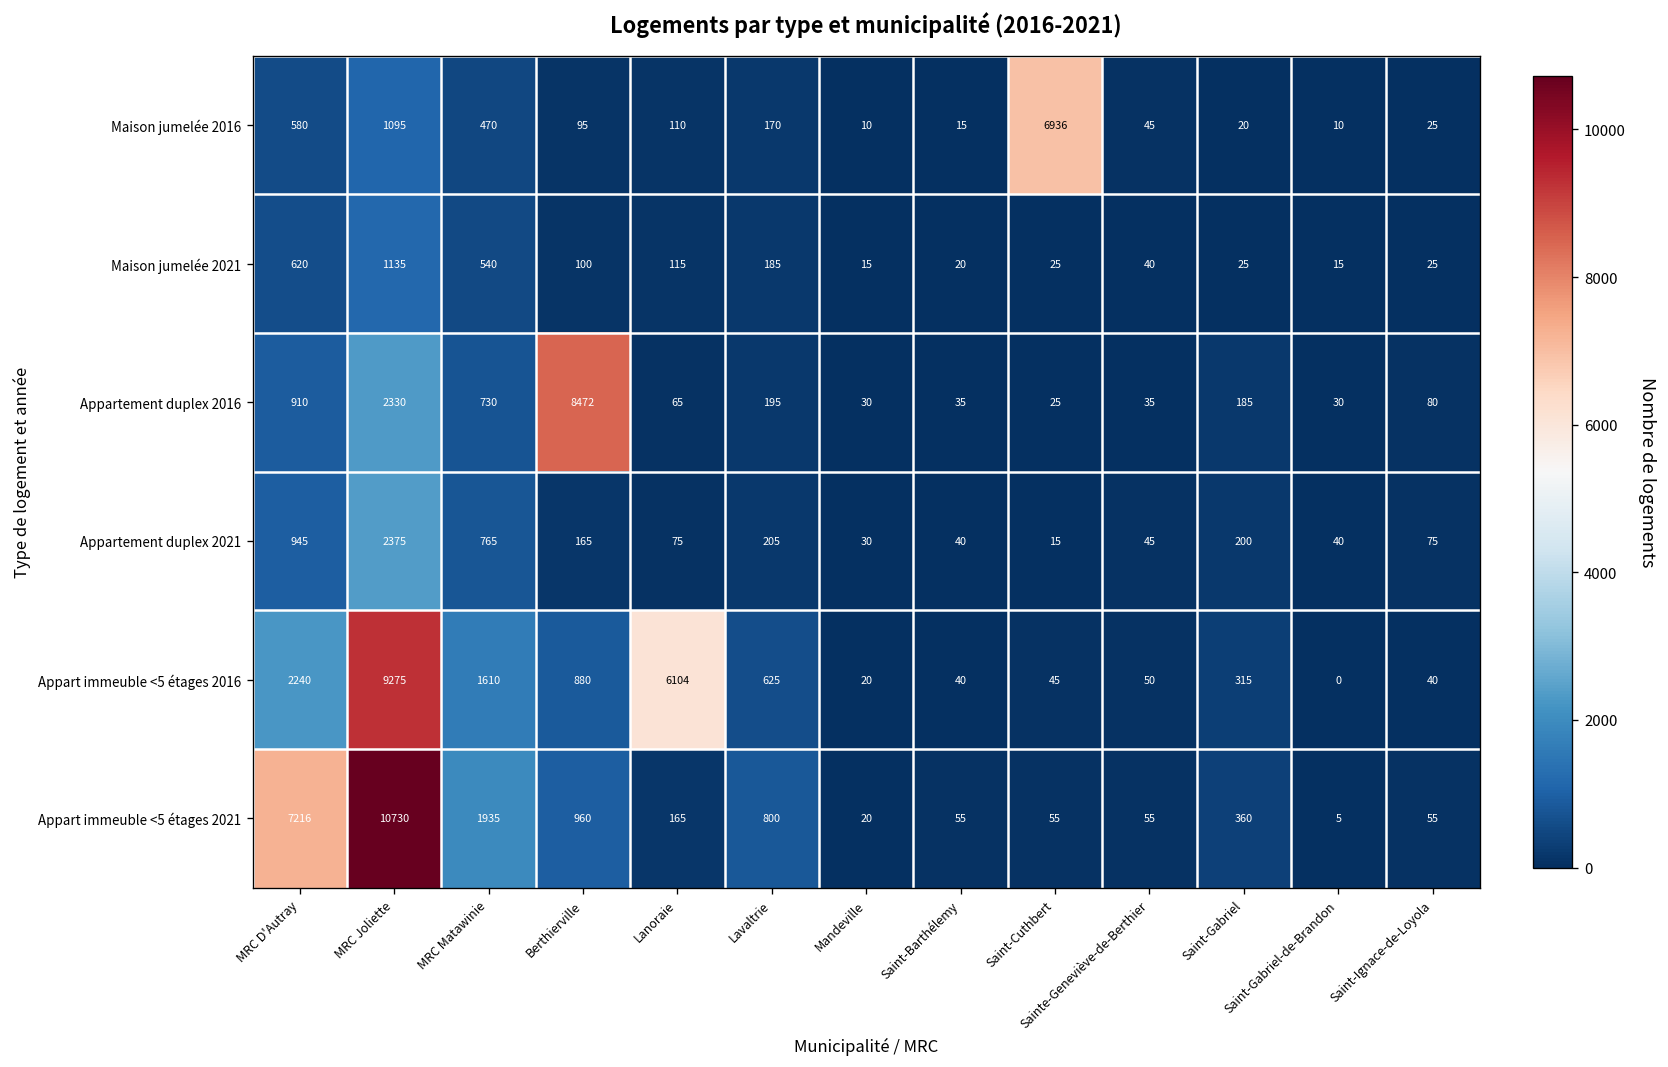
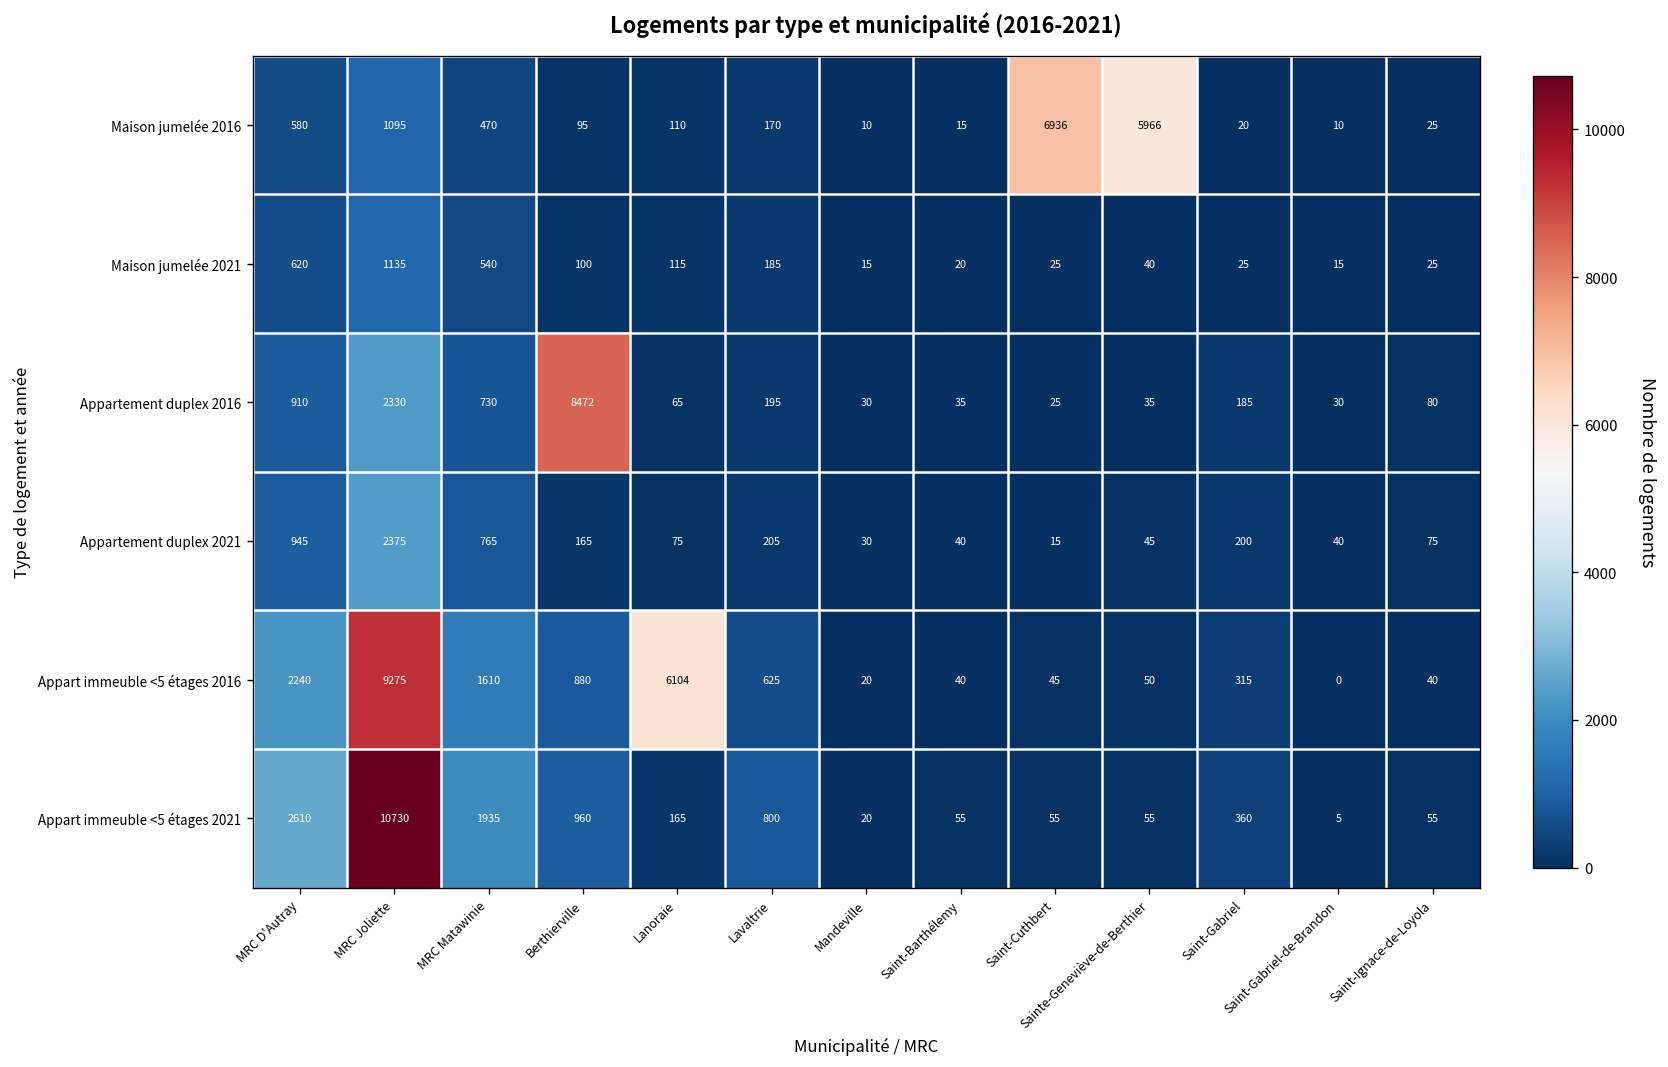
  {
    "Maison jumelée 2016": {
      "MRC D'Autray": 580,
      "MRC Joliette": 1095,
      "MRC Matawinie": 470,
      "Berthierville": 95,
      "Lanoraie": 110,
      "Lavaltrie": 170,
      "Mandeville": 10,
      "Saint-Barthélemy": 15,
      "Saint-Cuthbert": 6936,
-     "Sainte-Geneviève-de-Berthier": 45,
+     "Sainte-Geneviève-de-Berthier": 5966,
      "Saint-Gabriel": 20,
      "Saint-Gabriel-de-Brandon": 10,
      "Saint-Ignace-de-Loyola": 25
    },
    "Maison jumelée 2021": {
      "MRC D'Autray": 620,
      "MRC Joliette": 1135,
      "MRC Matawinie": 540,
      "Berthierville": 100,
      "Lanoraie": 115,
      "Lavaltrie": 185,
      "Mandeville": 15,
      "Saint-Barthélemy": 20,
      "Saint-Cuthbert": 25,
      "Sainte-Geneviève-de-Berthier": 40,
      "Saint-Gabriel": 25,
      "Saint-Gabriel-de-Brandon": 15,
      "Saint-Ignace-de-Loyola": 25
    },
    "Appartement duplex 2016": {
      "MRC D'Autray": 910,
      "MRC Joliette": 2330,
      "MRC Matawinie": 730,
      "Berthierville": 8472,
      "Lanoraie": 65,
      "Lavaltrie": 195,
      "Mandeville": 30,
      "Saint-Barthélemy": 35,
      "Saint-Cuthbert": 25,
      "Sainte-Geneviève-de-Berthier": 35,
      "Saint-Gabriel": 185,
      "Saint-Gabriel-de-Brandon": 30,
      "Saint-Ignace-de-Loyola": 80
    },
    "Appartement duplex 2021": {
      "MRC D'Autray": 945,
      "MRC Joliette": 2375,
      "MRC Matawinie": 765,
      "Berthierville": 165,
      "Lanoraie": 75,
      "Lavaltrie": 205,
      "Mandeville": 30,
      "Saint-Barthélemy": 40,
      "Saint-Cuthbert": 15,
      "Sainte-Geneviève-de-Berthier": 45,
      "Saint-Gabriel": 200,
      "Saint-Gabriel-de-Brandon": 40,
      "Saint-Ignace-de-Loyola": 75
    },
    "Appart immeuble <5 étages 2016": {
      "MRC D'Autray": 2240,
      "MRC Joliette": 9275,
      "MRC Matawinie": 1610,
      "Berthierville": 880,
      "Lanoraie": 6104,
      "Lavaltrie": 625,
      "Mandeville": 20,
      "Saint-Barthélemy": 40,
      "Saint-Cuthbert": 45,
      "Sainte-Geneviève-de-Berthier": 50,
      "Saint-Gabriel": 315,
      "Saint-Gabriel-de-Brandon": 0,
      "Saint-Ignace-de-Loyola": 40
    },
    "Appart immeuble <5 étages 2021": {
-     "MRC D'Autray": 7216,
+     "MRC D'Autray": 2610,
      "MRC Joliette": 10730,
      "MRC Matawinie": 1935,
      "Berthierville": 960,
      "Lanoraie": 165,
      "Lavaltrie": 800,
      "Mandeville": 20,
      "Saint-Barthélemy": 55,
      "Saint-Cuthbert": 55,
      "Sainte-Geneviève-de-Berthier": 55,
      "Saint-Gabriel": 360,
      "Saint-Gabriel-de-Brandon": 5,
      "Saint-Ignace-de-Loyola": 55
    }
  }
